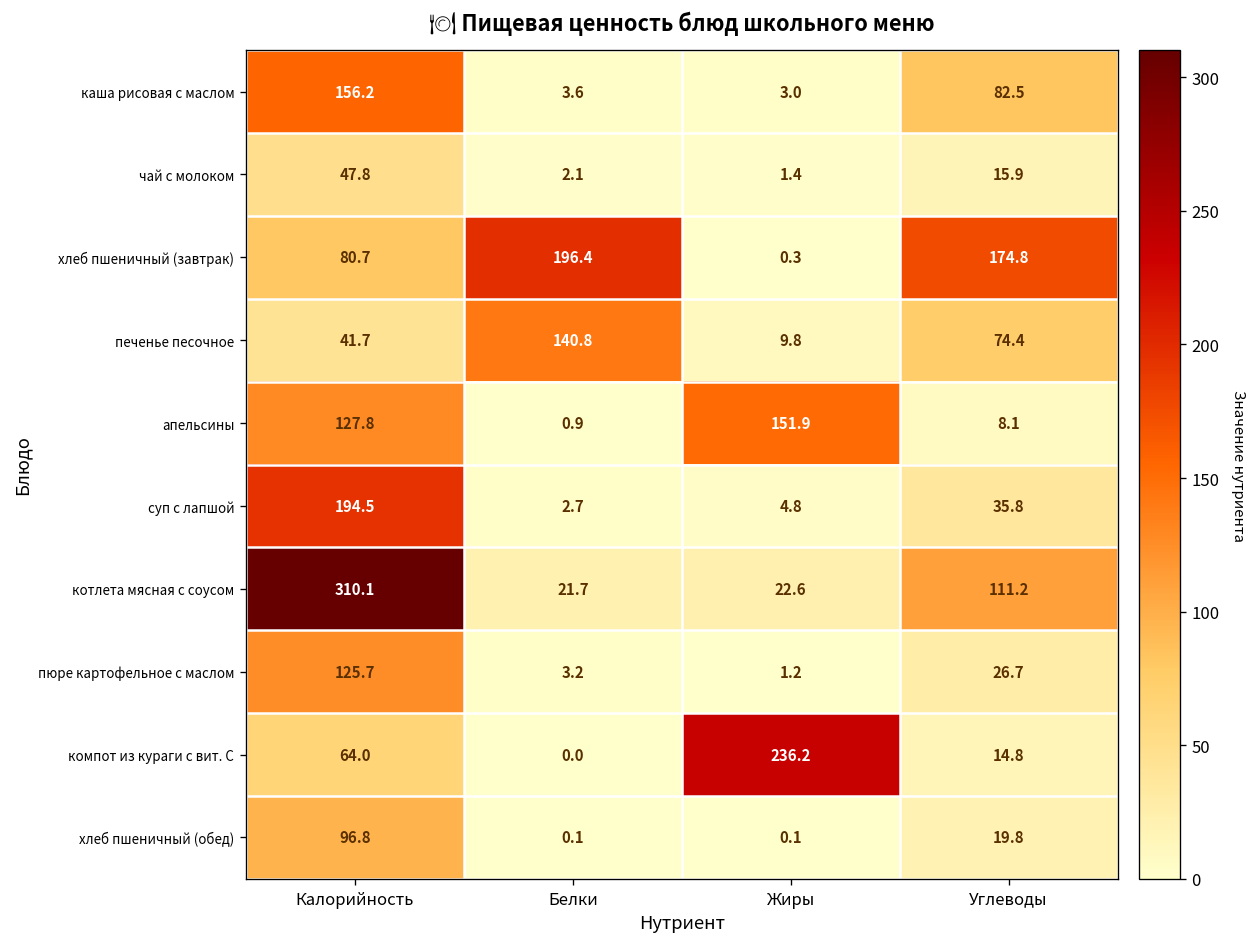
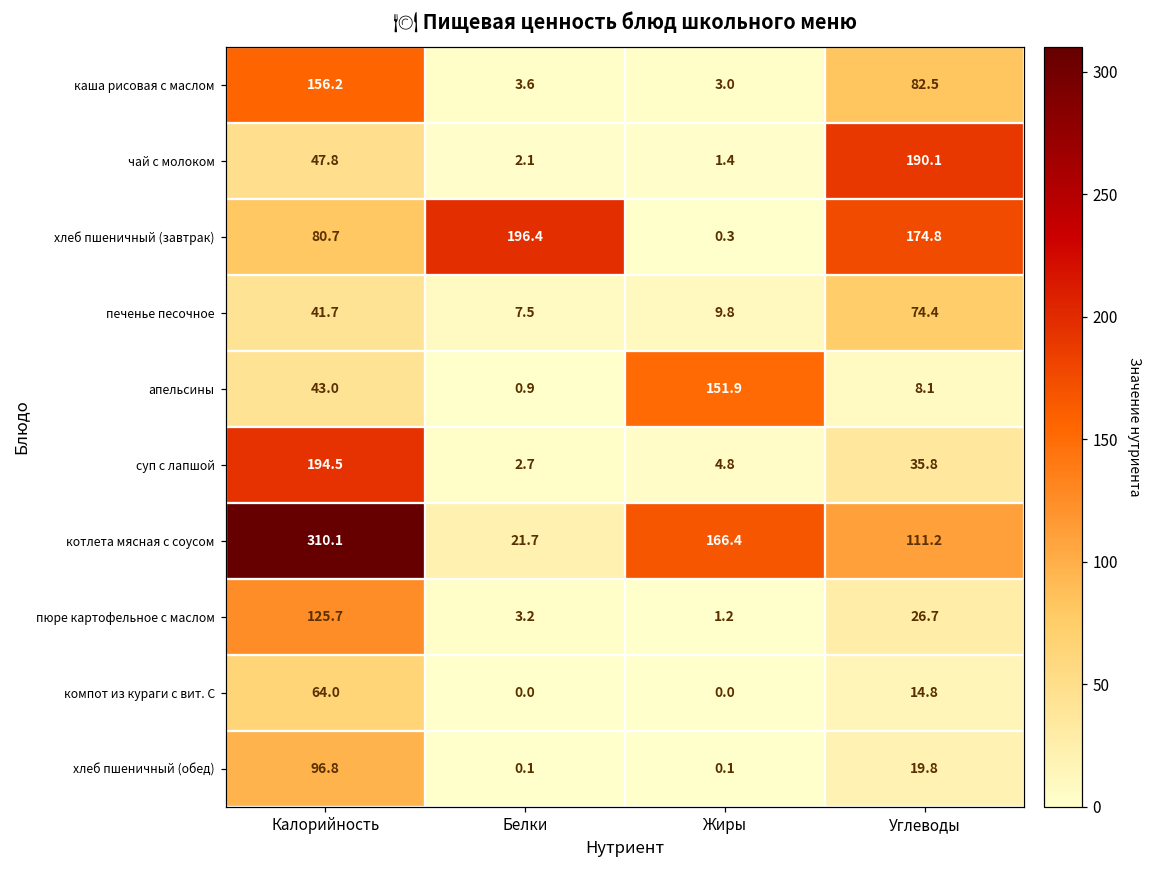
  {
    "каша рисовая с маслом": {
      "Калорийность": 156.2,
      "Белки": 3.6,
      "Жиры": 3.0,
      "Углеводы": 82.5
    },
    "чай с молоком": {
      "Калорийность": 47.8,
      "Белки": 2.1,
      "Жиры": 1.4,
-     "Углеводы": 15.9
+     "Углеводы": 190.1
    },
    "хлеб пшеничный (завтрак)": {
      "Калорийность": 80.7,
      "Белки": 196.4,
      "Жиры": 0.3,
      "Углеводы": 174.8
    },
    "печенье песочное": {
      "Калорийность": 41.7,
-     "Белки": 140.8,
+     "Белки": 7.5,
      "Жиры": 9.8,
      "Углеводы": 74.4
    },
    "апельсины": {
-     "Калорийность": 127.8,
+     "Калорийность": 43.0,
      "Белки": 0.9,
      "Жиры": 151.9,
      "Углеводы": 8.1
    },
    "суп с лапшой": {
      "Калорийность": 194.5,
      "Белки": 2.7,
      "Жиры": 4.8,
      "Углеводы": 35.8
    },
    "котлета мясная с соусом": {
      "Калорийность": 310.1,
      "Белки": 21.7,
-     "Жиры": 22.6,
+     "Жиры": 166.4,
      "Углеводы": 111.2
    },
    "пюре картофельное с маслом": {
      "Калорийность": 125.7,
      "Белки": 3.2,
      "Жиры": 1.2,
      "Углеводы": 26.7
    },
    "компот из кураги с вит. С": {
      "Калорийность": 64.0,
      "Белки": 0.0,
-     "Жиры": 236.2,
+     "Жиры": 0.0,
      "Углеводы": 14.8
    },
    "хлеб пшеничный (обед)": {
      "Калорийность": 96.8,
      "Белки": 0.1,
      "Жиры": 0.1,
      "Углеводы": 19.8
    }
  }
